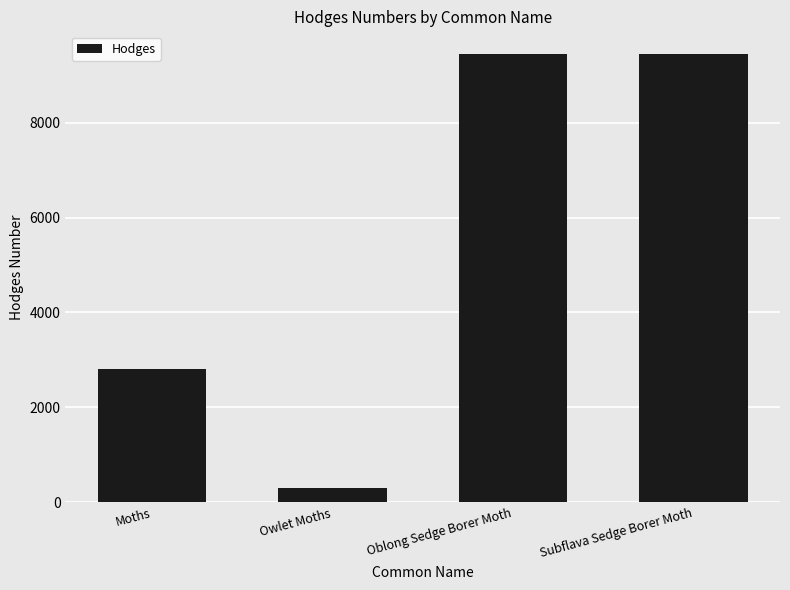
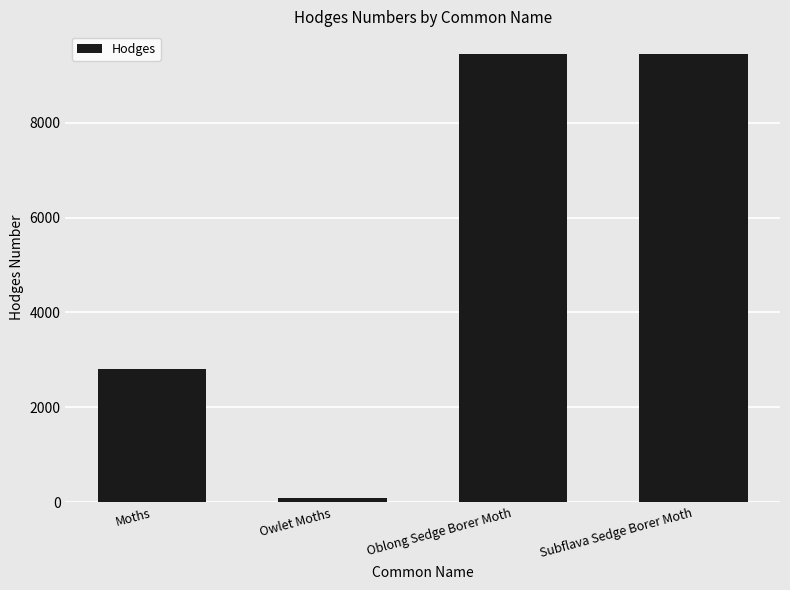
  {
    "Moths": 2800,
-   "Owlet Moths": 300,
+   "Owlet Moths": 100,
    "Oblong Sedge Borer Moth": 9400,
    "Subflava Sedge Borer Moth": 9500
  }
